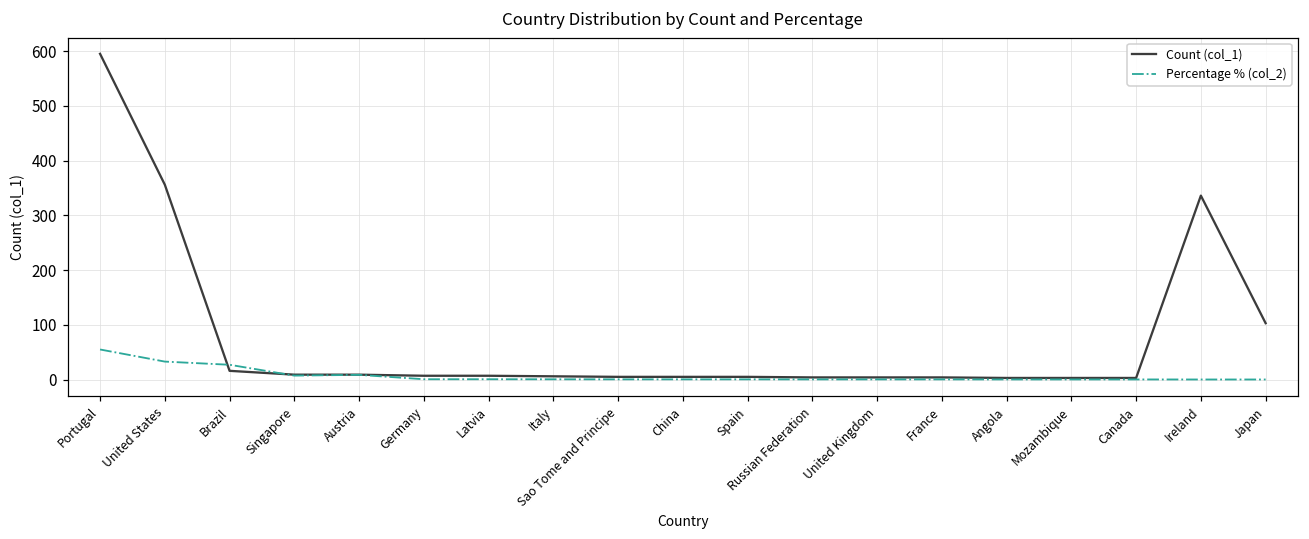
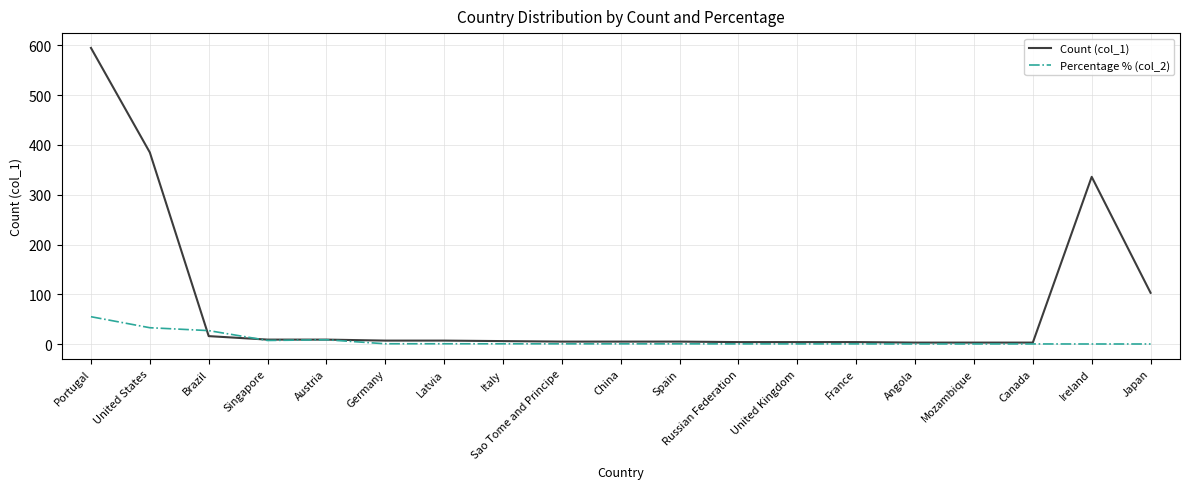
  {
    "Count (col_1)": {
      "Portugal": 600,
-     "United States": 360,
+     "United States": 390,
      "Brazil": 20,
      "Germany": 10,
      "Latvia": 10,
      "Italy": 10,
      "Ireland": 340,
      "Japan": 100
    },
    "Percentage % (col_2)": {
      "Portugal": 50,
      "United States": 30,
      "Brazil": 30,
      "Germany": 0,
      "Latvia": 0,
      "Italy": 0,
      "Ireland": 0,
      "Japan": 0
    }
  }
